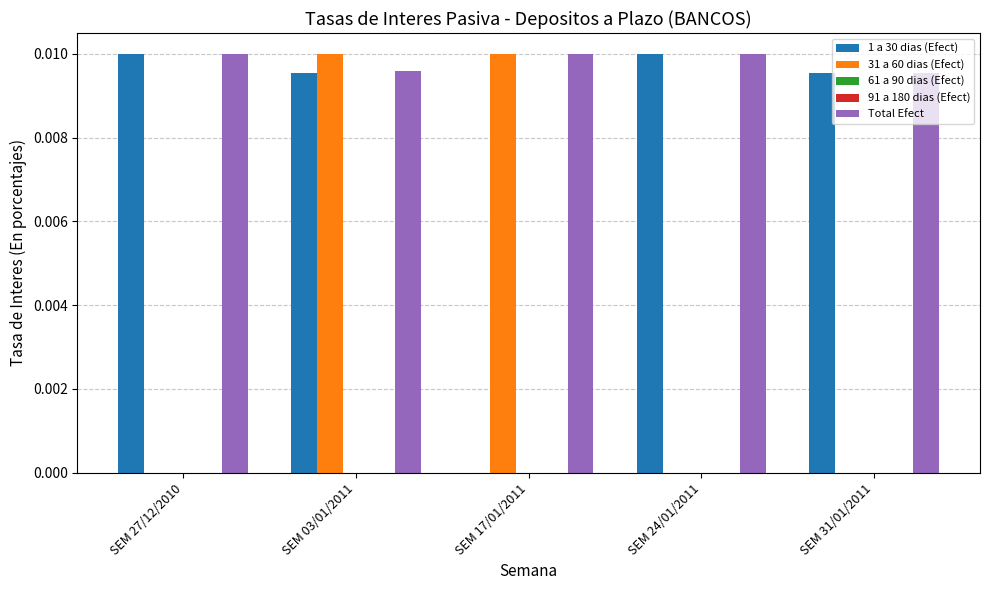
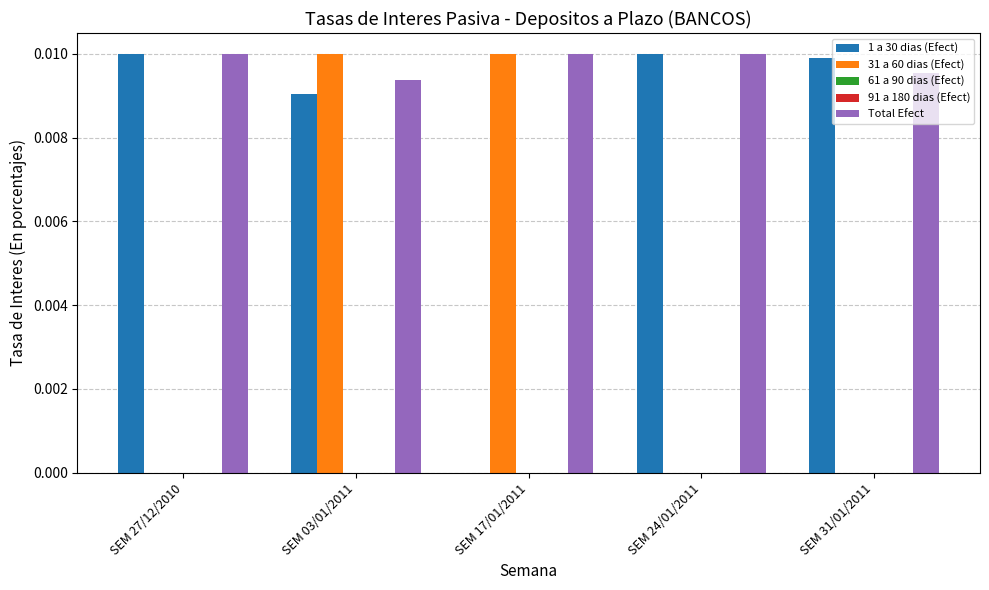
  {
    "1 a 30 dias (Efect)": {
      "SEM 27/12/2010": 0.0100,
-     "SEM 03/01/2011": 0.0095,
+     "SEM 03/01/2011": 0.0090,
      "SEM 17/01/2011": 0.0000,
      "SEM 24/01/2011": 0.0100,
-     "SEM 31/01/2011": 0.0095
+     "SEM 31/01/2011": 0.0099
    },
    "31 a 60 dias (Efect)": {
      "SEM 27/12/2010": 0.0000,
      "SEM 03/01/2011": 0.0100,
      "SEM 17/01/2011": 0.0100,
      "SEM 24/01/2011": 0.0000,
      "SEM 31/01/2011": 0.0000
    },
    "61 a 90 dias (Efect)": {
      "SEM 27/12/2010": 0.0000,
      "SEM 03/01/2011": 0.0000,
      "SEM 17/01/2011": 0.0000,
      "SEM 24/01/2011": 0.0000,
      "SEM 31/01/2011": 0.0000
    },
    "91 a 180 dias (Efect)": {
      "SEM 27/12/2010": 0.0000,
      "SEM 03/01/2011": 0.0000,
      "SEM 17/01/2011": 0.0000,
      "SEM 24/01/2011": 0.0000,
      "SEM 31/01/2011": 0.0000
    },
    "Total Efect": {
      "SEM 27/12/2010": 0.0100,
-     "SEM 03/01/2011": 0.0096,
+     "SEM 03/01/2011": 0.0094,
      "SEM 17/01/2011": 0.0100,
      "SEM 24/01/2011": 0.0100
    }
  }
